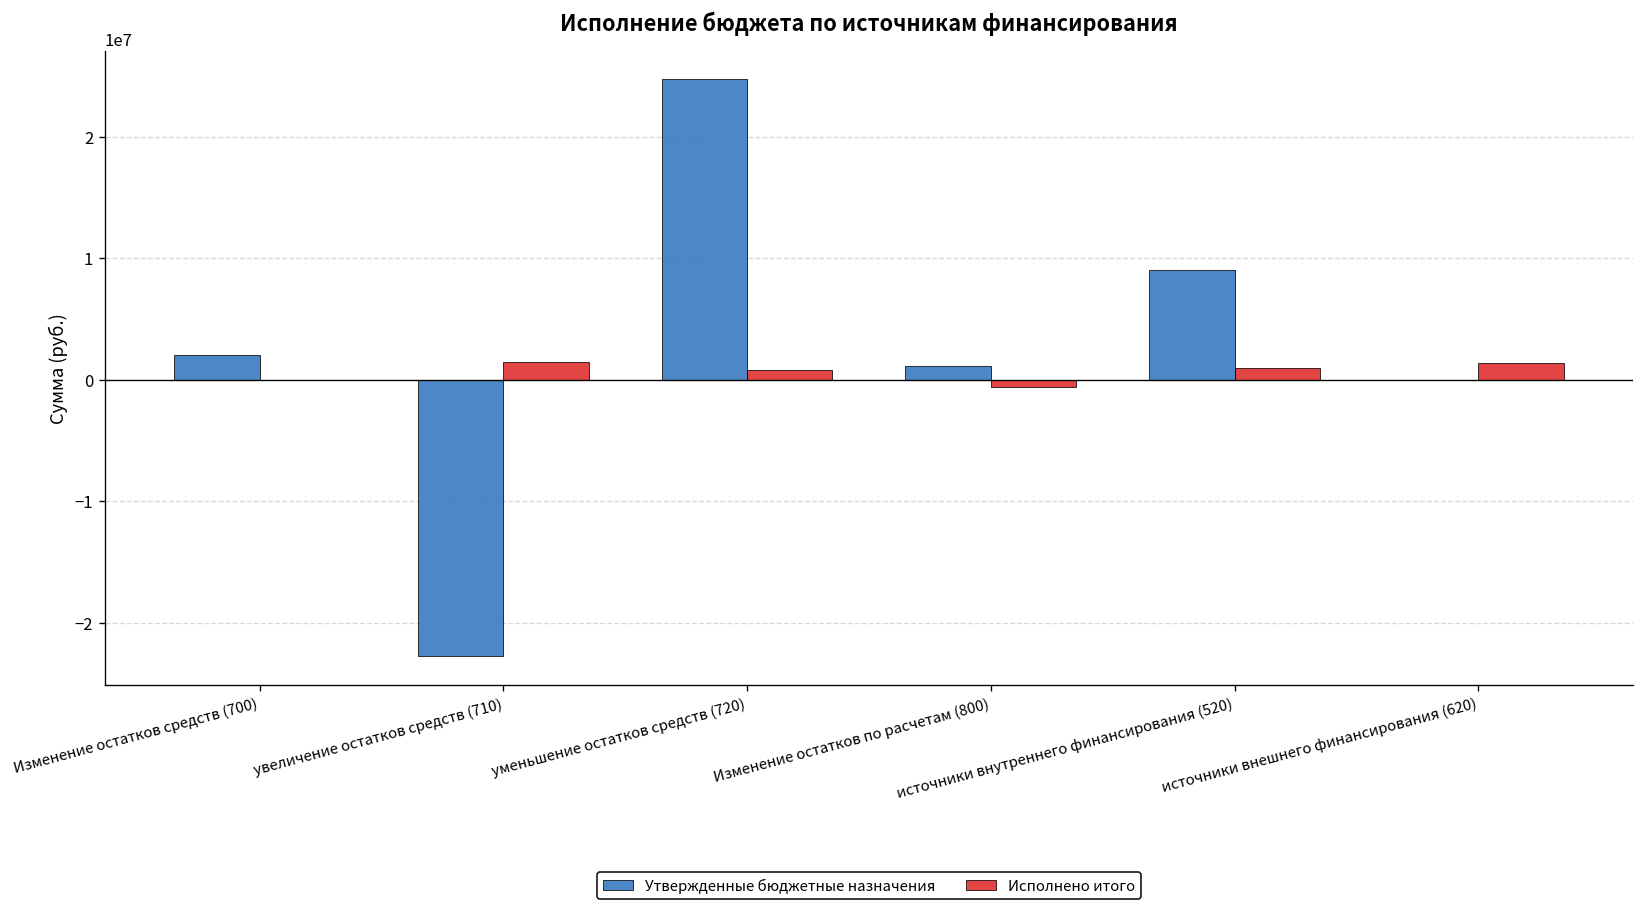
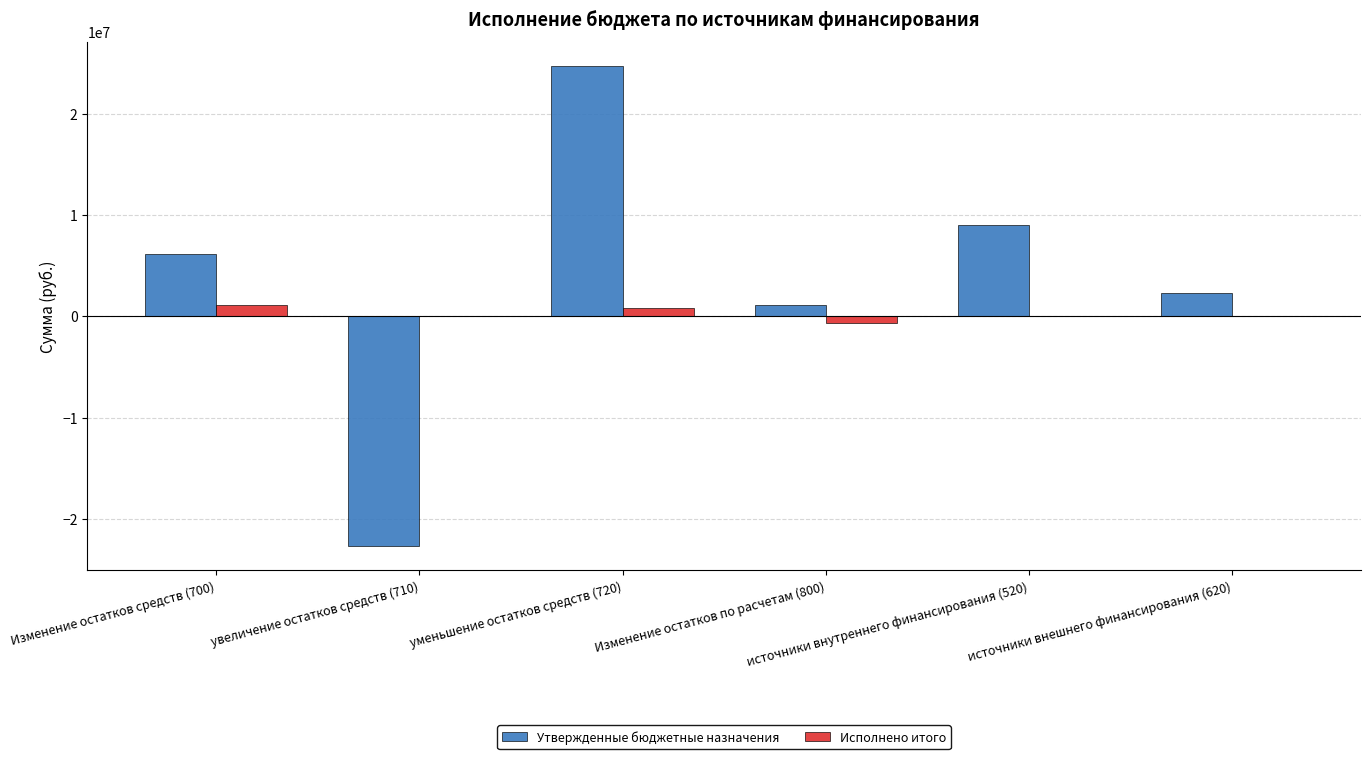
  {
    "Утвержденные бюджетные назначения": {
-     "Изменение остатков средств (700)": 2000000,
+     "Изменение остатков средств (700)": 6100000,
      "увеличение остатков средств (710)": -22700000,
      "уменьшение остатков средств (720)": 24700000,
      "Изменение остатков по расчетам (800)": 1100000,
      "источники внутреннего финансирования (520)": 9000000,
-     "источники внешнего финансирования (620)": 0
+     "источники внешнего финансирования (620)": 2300000
    },
    "Исполнено итого": {
-     "Изменение остатков средств (700)": 0,
-     "увеличение остатков средств (710)": 1400000,
+     "Изменение остатков средств (700)": 1100000,
+     "увеличение остатков средств (710)": 0,
      "уменьшение остатков средств (720)": 800000,
      "Изменение остатков по расчетам (800)": -600000,
-     "источники внутреннего финансирования (520)": 900000,
-     "источники внешнего финансирования (620)": 1400000
+     "источники внутреннего финансирования (520)": 0,
+     "источники внешнего финансирования (620)": 0
    }
  }
